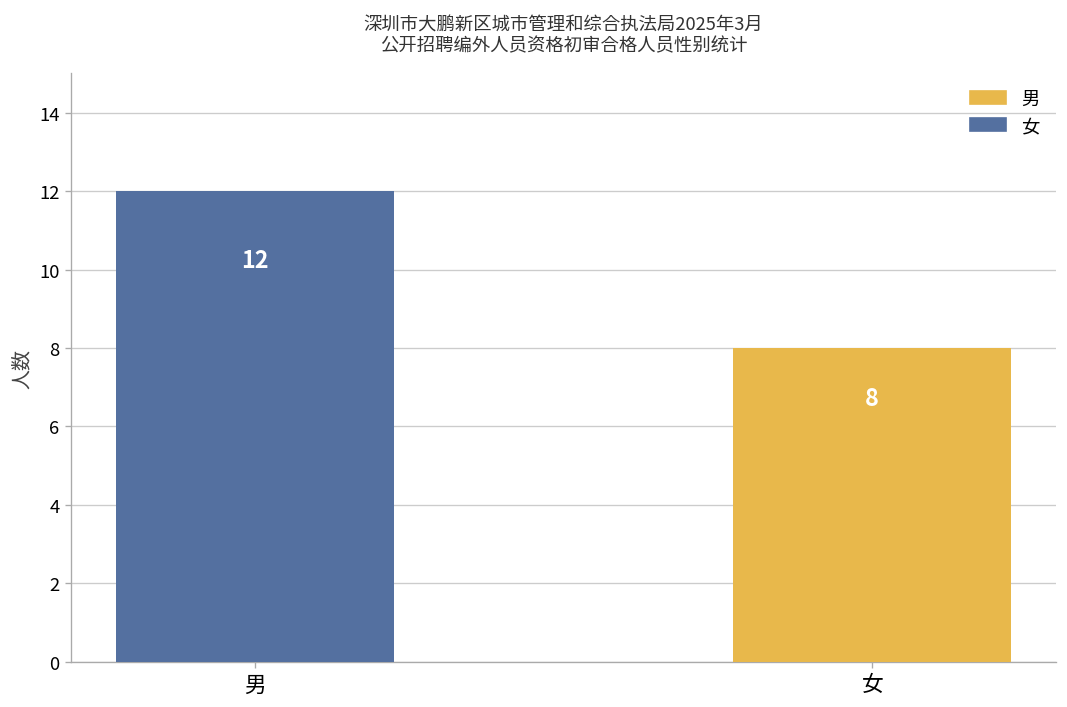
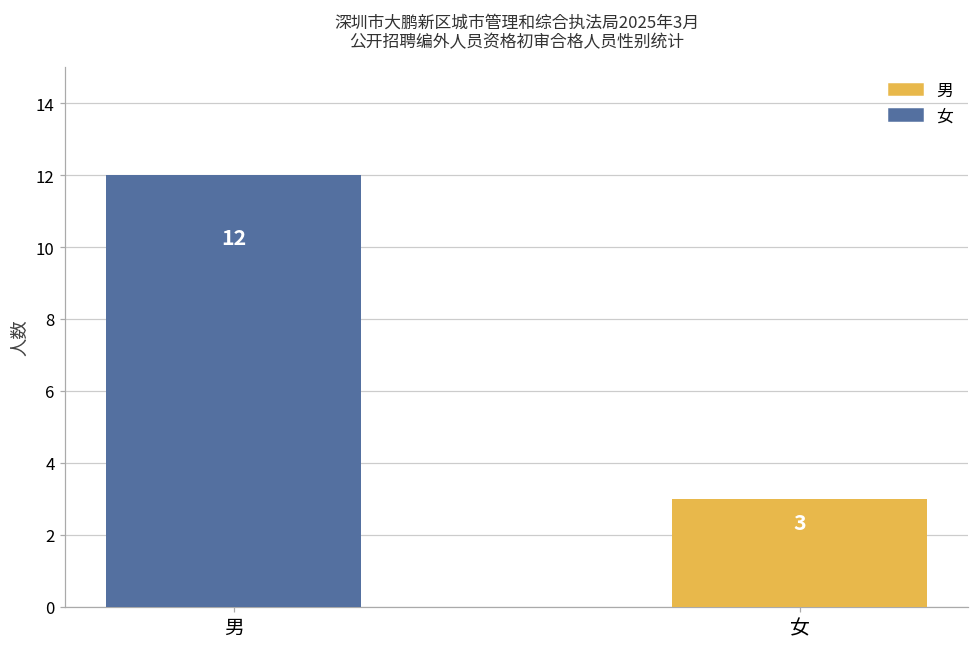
  {
    "男": 12,
-   "女": 8
+   "女": 3
  }
